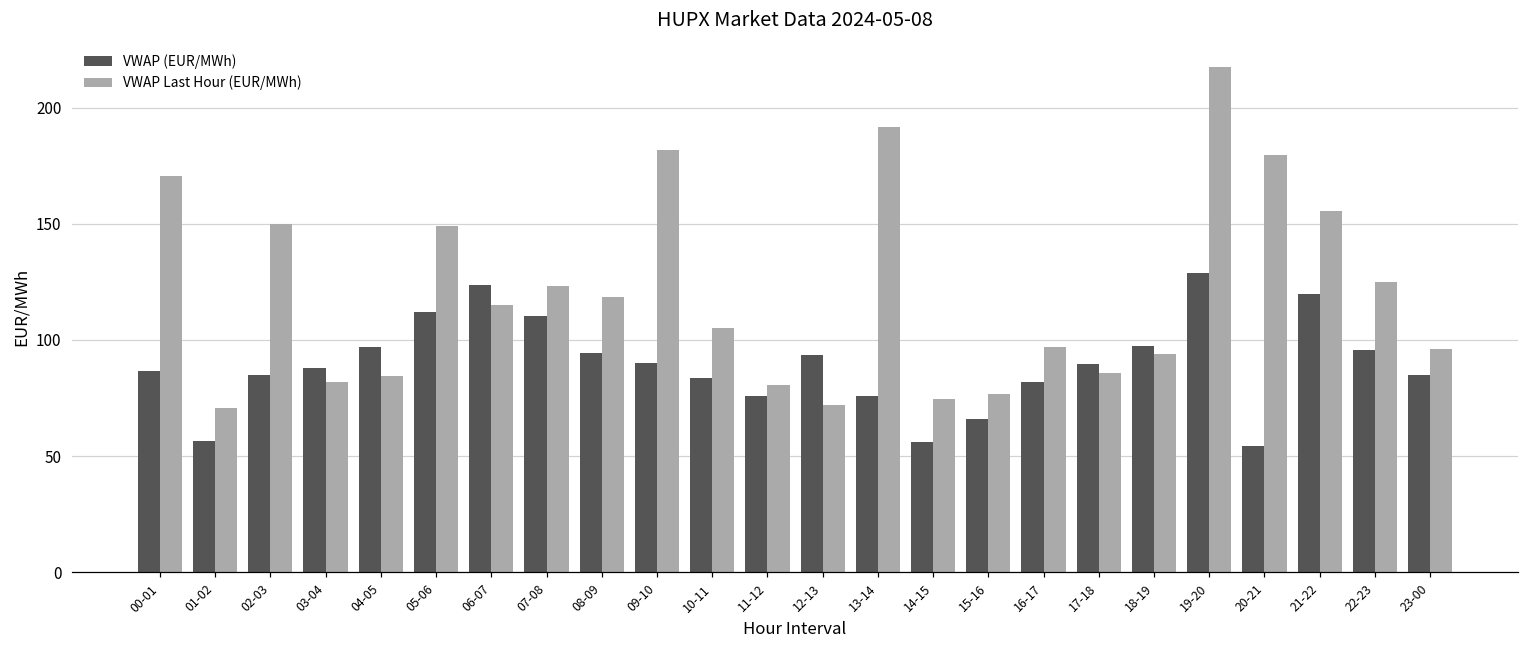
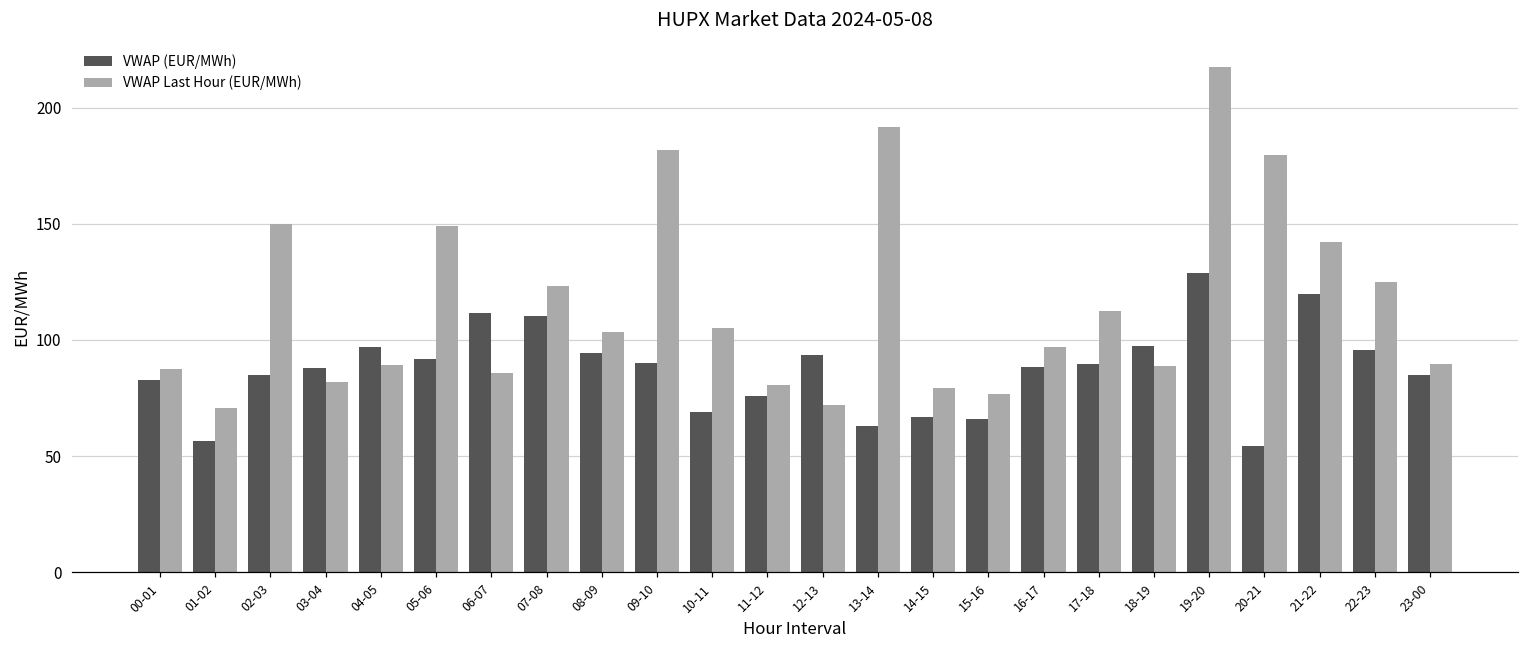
  {
    "VWAP (EUR/MWh)": {
-     "00-01": 87,
+     "00-01": 83,
      "01-02": 57,
      "02-03": 85,
      "03-04": 88,
      "04-05": 97,
-     "05-06": 112,
-     "06-07": 124,
+     "05-06": 92,
+     "06-07": 111,
      "07-08": 110,
      "08-09": 95,
      "09-10": 90,
-     "10-11": 84,
+     "10-11": 69,
      "11-12": 76,
      "12-13": 93,
-     "13-14": 76,
-     "14-15": 56,
+     "13-14": 63,
+     "14-15": 67,
      "15-16": 66,
-     "16-17": 82,
+     "16-17": 88,
      "17-18": 89,
      "18-19": 97,
      "19-20": 129,
      "20-21": 54,
      "21-22": 120,
      "22-23": 96,
      "23-00": 85
    },
    "VWAP Last Hour (EUR/MWh)": {
-     "00-01": 171,
+     "00-01": 88,
      "01-02": 71,
      "02-03": 150,
      "03-04": 82,
-     "04-05": 85,
+     "04-05": 89,
      "05-06": 149,
-     "06-07": 115,
+     "06-07": 86,
      "07-08": 123,
-     "08-09": 118,
+     "08-09": 103,
      "09-10": 182,
      "10-11": 105,
      "11-12": 80,
      "12-13": 72,
      "13-14": 192,
-     "14-15": 74,
+     "14-15": 79,
      "15-16": 77,
      "16-17": 97,
-     "17-18": 86,
-     "18-19": 94,
+     "17-18": 113,
+     "18-19": 89,
      "19-20": 217,
      "20-21": 180,
-     "21-22": 156,
+     "21-22": 142,
      "22-23": 125,
-     "23-00": 96
+     "23-00": 90
    }
  }
